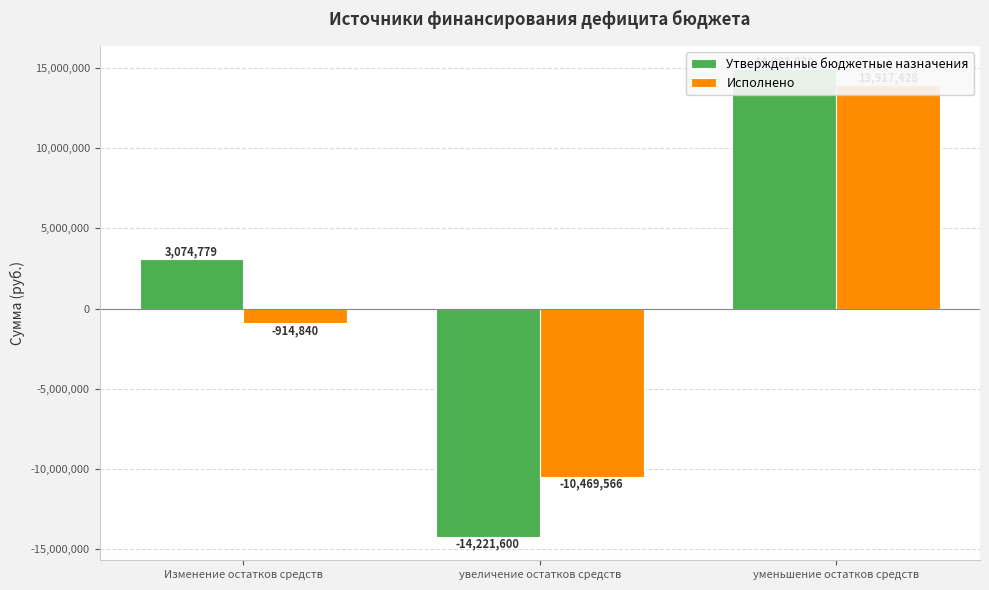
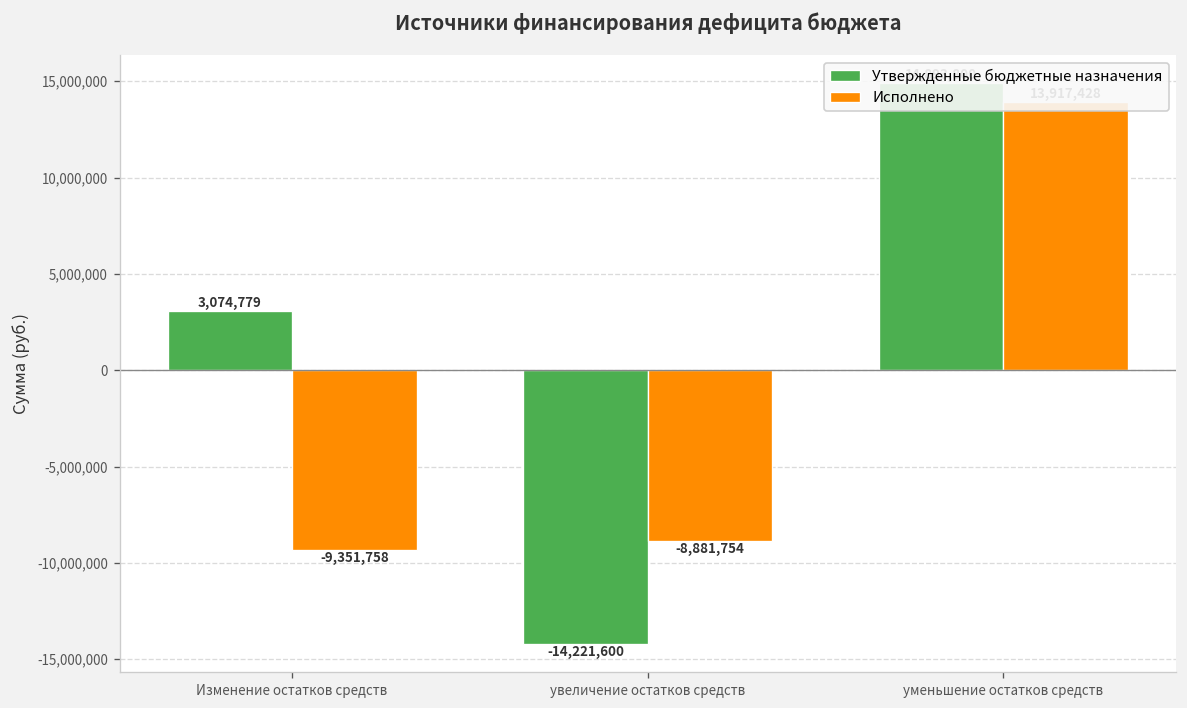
  {
    "Утвержденные бюджетные назначения": {
      "Изменение остатков средств": "3,074,779",
      "увеличение остатков средств": "-14,221,600"
    },
    "Исполнено": {
-     "Изменение остатков средств": "-914,840",
-     "увеличение остатков средств": "-10,469,566"
+     "Изменение остатков средств": "-9,351,758",
+     "увеличение остатков средств": "-8,881,754"
    }
  }
